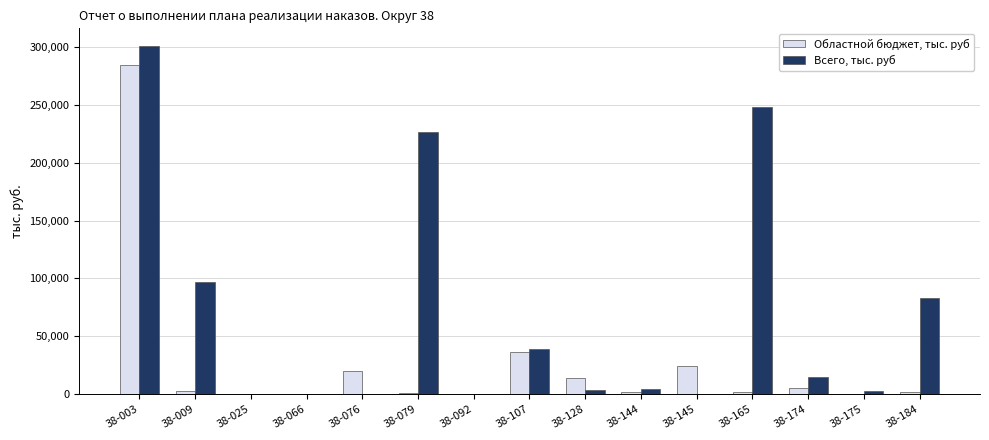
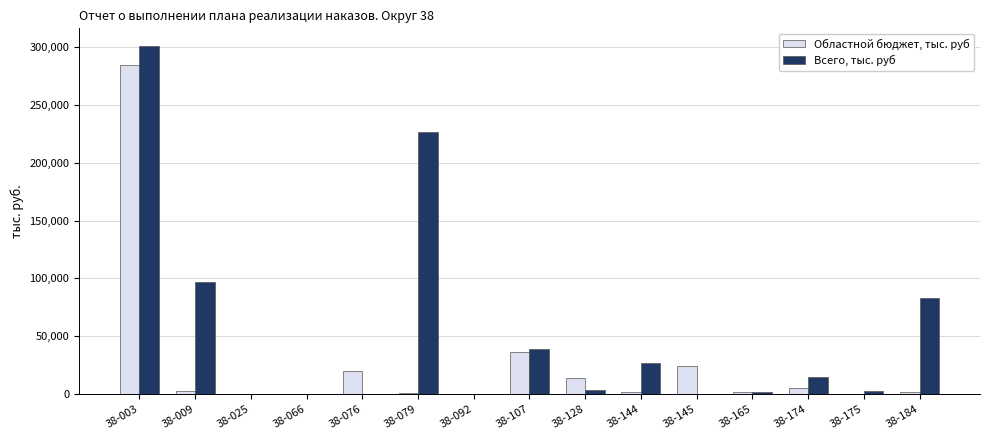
  {
    "Областной бюджет, тыс. руб": {
      "38-003": "284,000",
      "38-009": "3,000",
      "38-076": "20,000",
      "38-107": "37,000",
      "38-128": "14,000",
      "38-145": "24,000",
      "38-174": "6,000",
      "38-175": "0"
    },
    "Всего, тыс. руб": {
      "38-003": "301,000",
      "38-009": "97,000",
      "38-079": "226,000",
      "38-107": "39,000",
      "38-128": "4,000",
-     "38-144": "4,000",
-     "38-165": "248,000",
+     "38-144": "27,000",
+     "38-165": "2,000",
      "38-174": "15,000",
      "38-175": "2,000",
      "38-184": "83,000"
    }
  }
